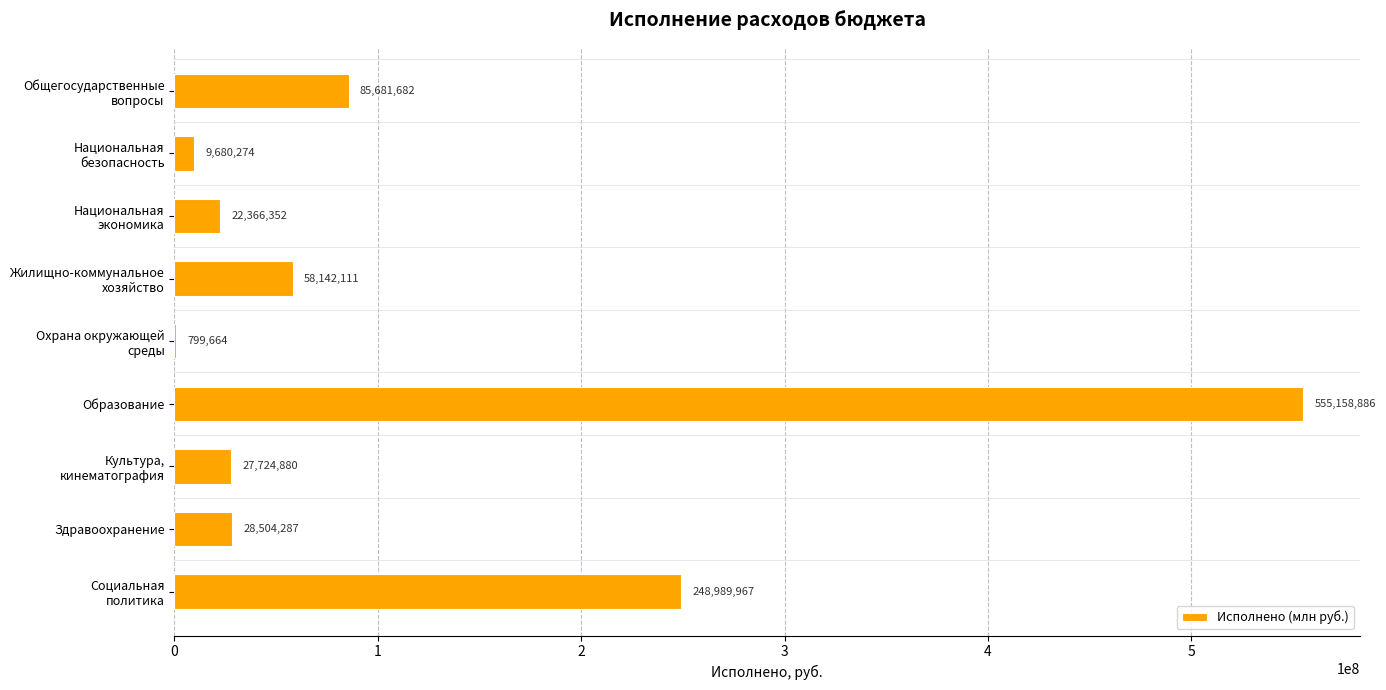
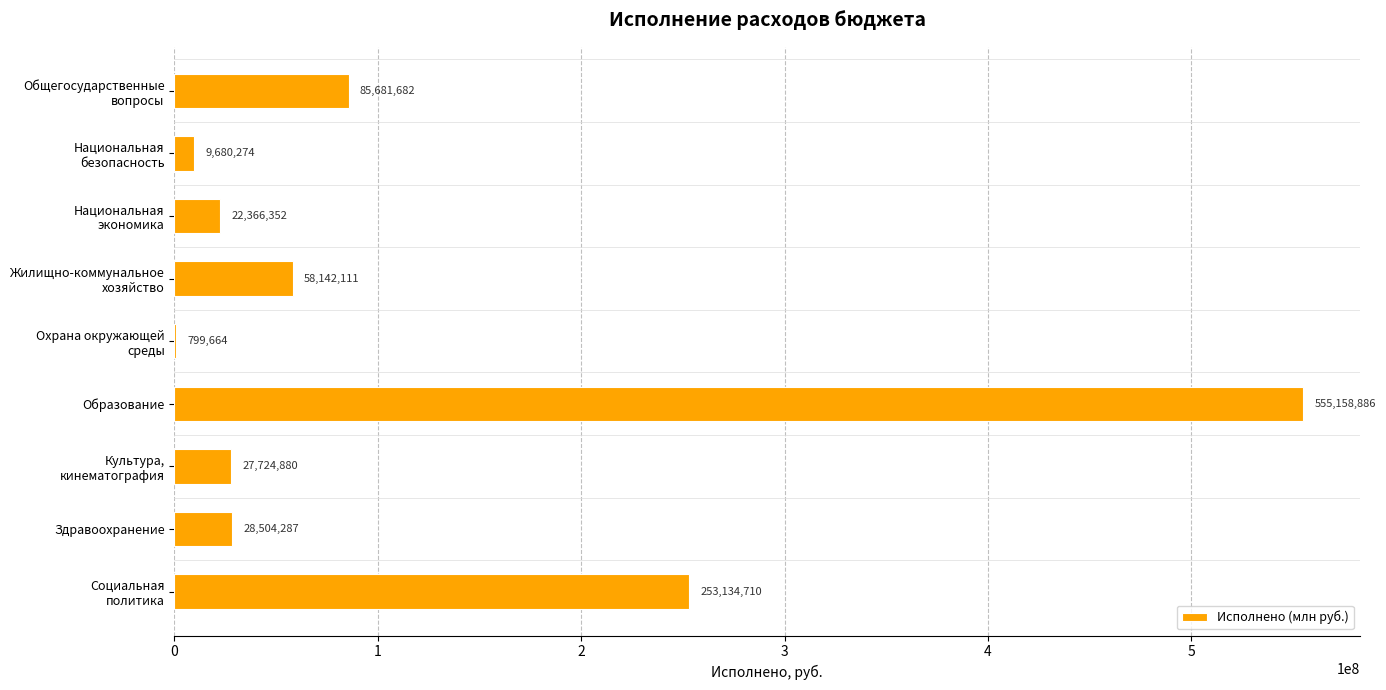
  {
    "Общегосударственные вопросы": "85,681,682",
    "Национальная безопасность": "9,680,274",
    "Национальная экономика": "22,366,352",
    "Жилищно-коммунальное хозяйство": "58,142,111",
    "Охрана окружающей среды": "799,664",
    "Образование": "555,158,886",
    "Культура, кинематография": "27,724,880",
    "Здравоохранение": "28,504,287",
-   "Социальная политика": "248,989,967"
+   "Социальная политика": "253,134,710"
  }
